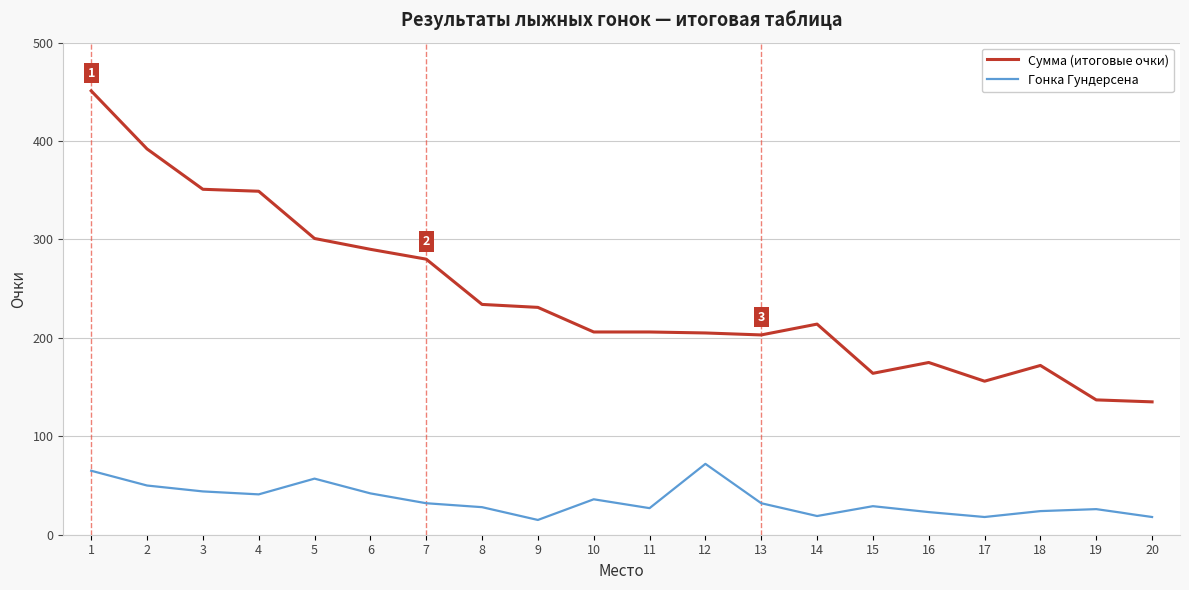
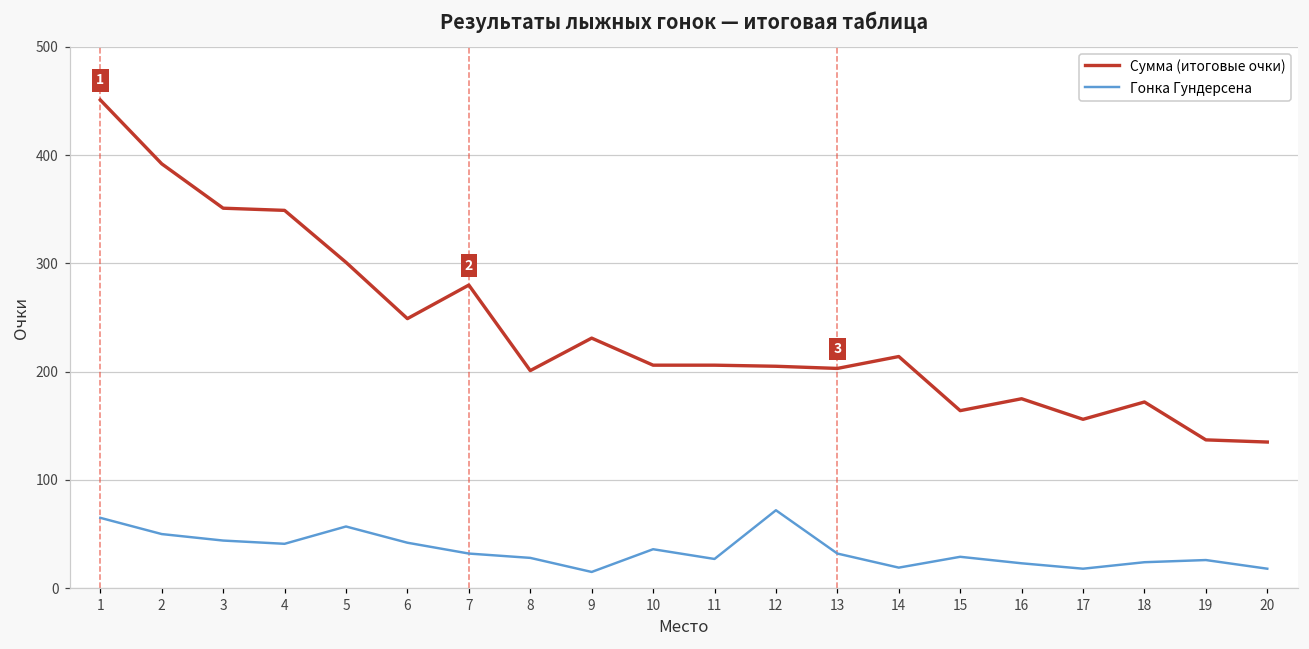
  {
    "Сумма (итоговые очки)": {
      "2": 390,
      "3": 350,
      "4": 350,
      "5": 300,
-     "6": 290,
-     "8": 230,
+     "6": 250,
+     "8": 200,
      "9": 230,
      "10": 210,
      "11": 210,
      "12": 210,
      "14": 210,
      "15": 160,
      "16": 180,
      "17": 160,
      "18": 170,
      "19": 140,
      "20": 140
    },
    "Гонка Гундерсена": {
      "1": 70,
      "2": 50,
      "3": 40,
      "4": 40,
      "5": 60,
      "6": 40,
      "7": 30,
      "8": 30,
      "9": 20,
      "10": 40,
      "11": 30,
      "12": 70,
      "13": 30,
      "14": 20,
      "15": 30,
      "16": 20,
      "17": 20,
      "18": 20,
      "19": 30,
      "20": 20
    }
  }
